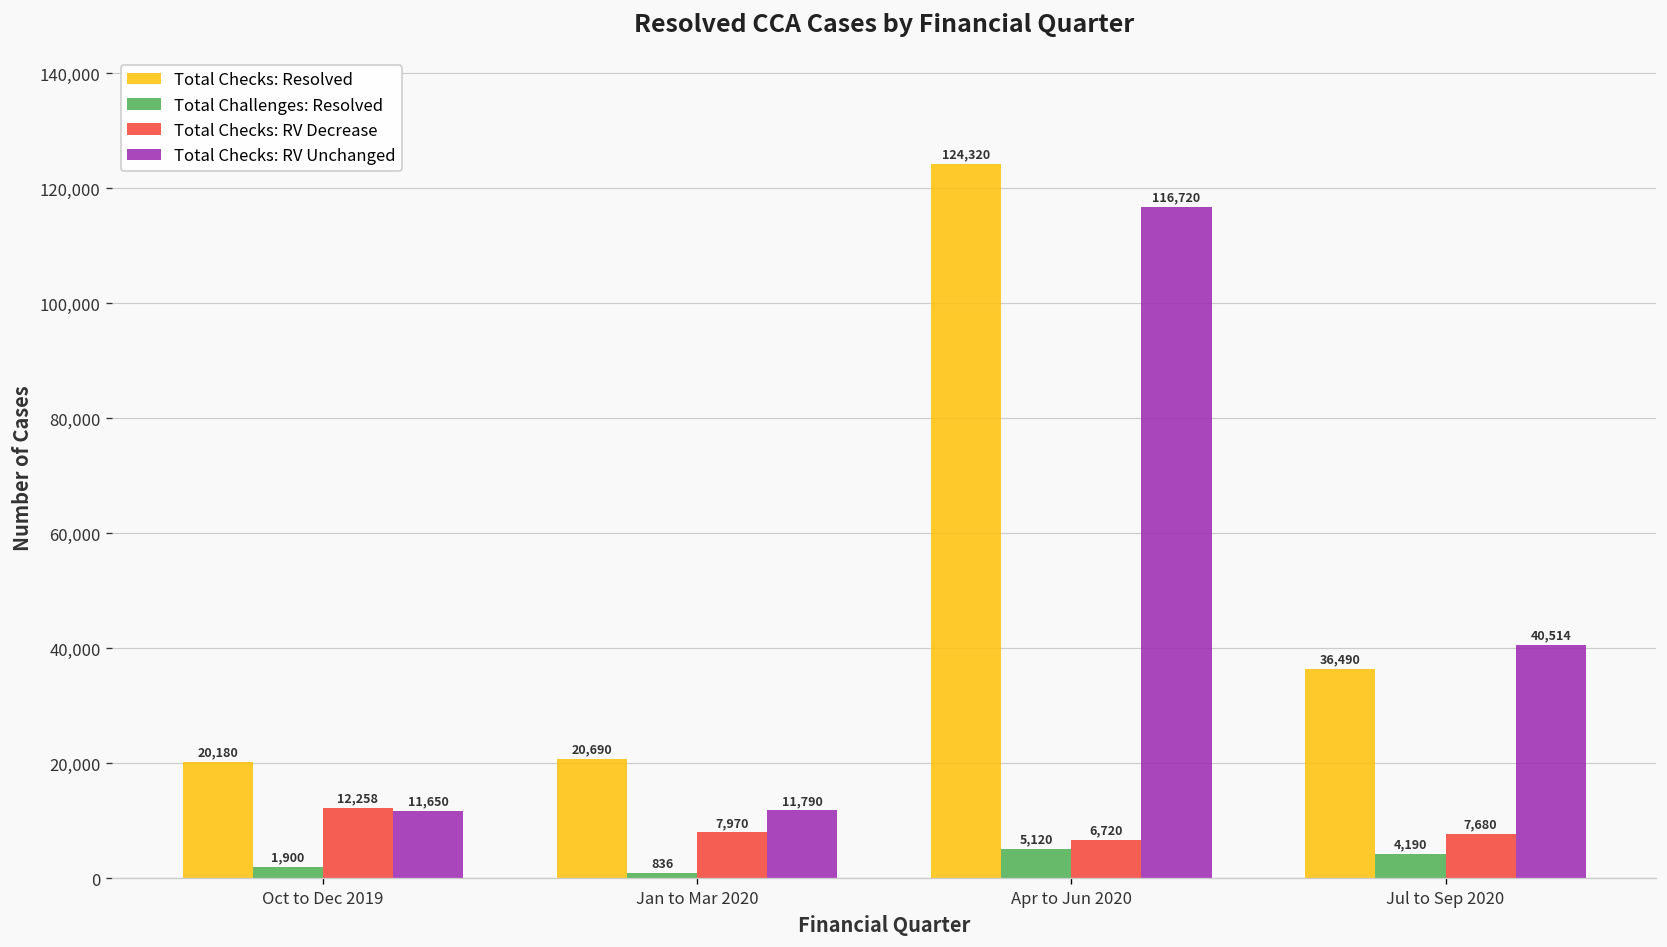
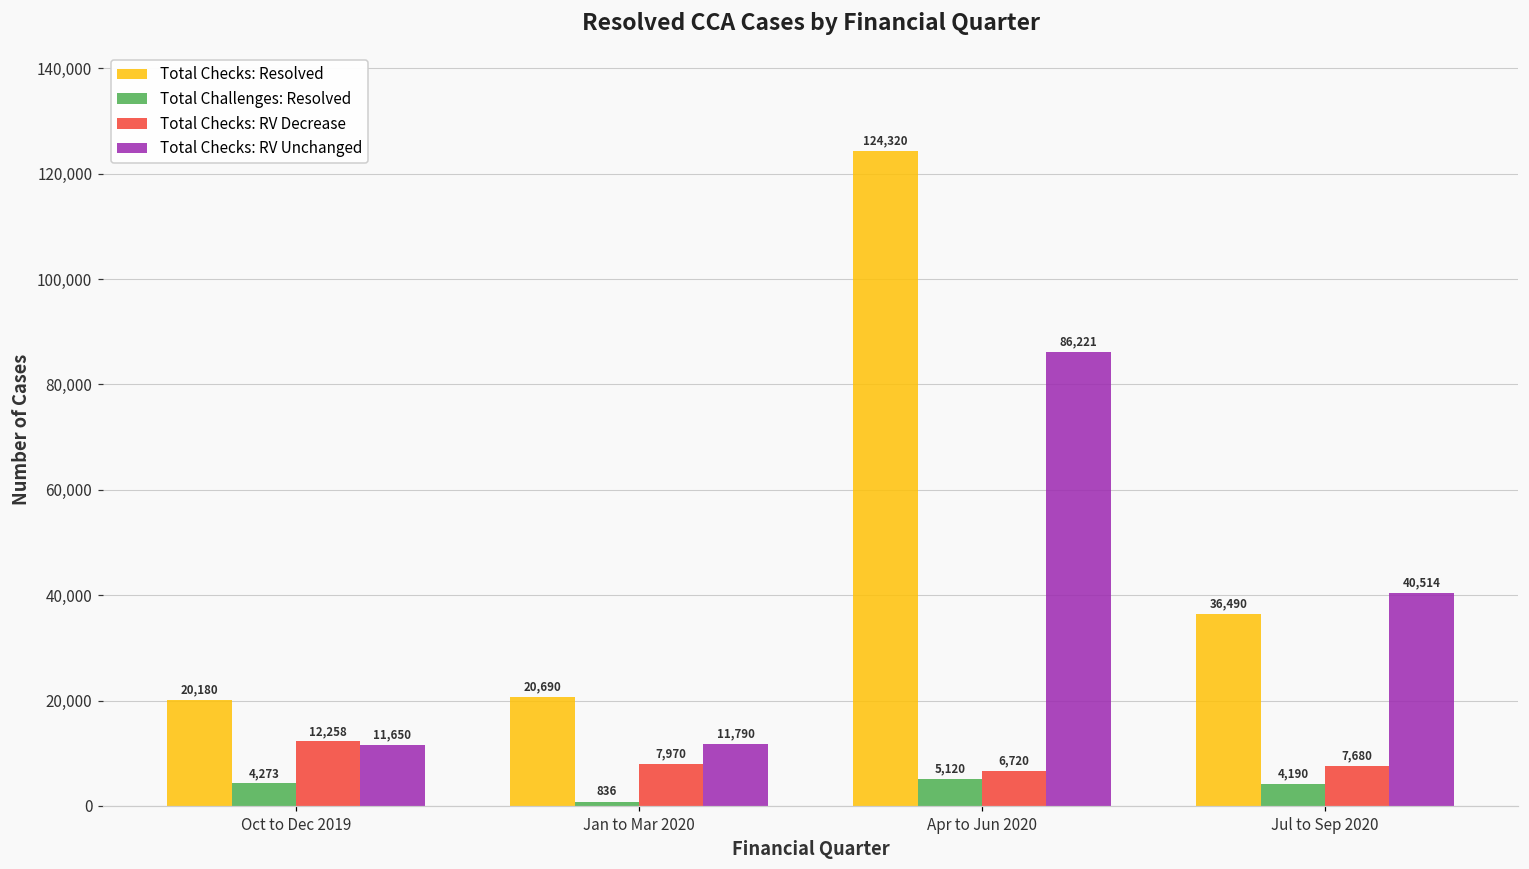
  {
    "Total Checks: Resolved": {
      "Oct to Dec 2019": "20,180",
      "Jan to Mar 2020": "20,690",
      "Apr to Jun 2020": "124,320",
      "Jul to Sep 2020": "36,490"
    },
    "Total Challenges: Resolved": {
-     "Oct to Dec 2019": "1,900",
+     "Oct to Dec 2019": "4,273",
      "Jan to Mar 2020": "836",
      "Apr to Jun 2020": "5,120",
      "Jul to Sep 2020": "4,190"
    },
    "Total Checks: RV Decrease": {
      "Oct to Dec 2019": "12,258",
      "Jan to Mar 2020": "7,970",
      "Apr to Jun 2020": "6,720",
      "Jul to Sep 2020": "7,680"
    },
    "Total Checks: RV Unchanged": {
      "Oct to Dec 2019": "11,650",
      "Jan to Mar 2020": "11,790",
-     "Apr to Jun 2020": "116,720",
+     "Apr to Jun 2020": "86,221",
      "Jul to Sep 2020": "40,514"
    }
  }
